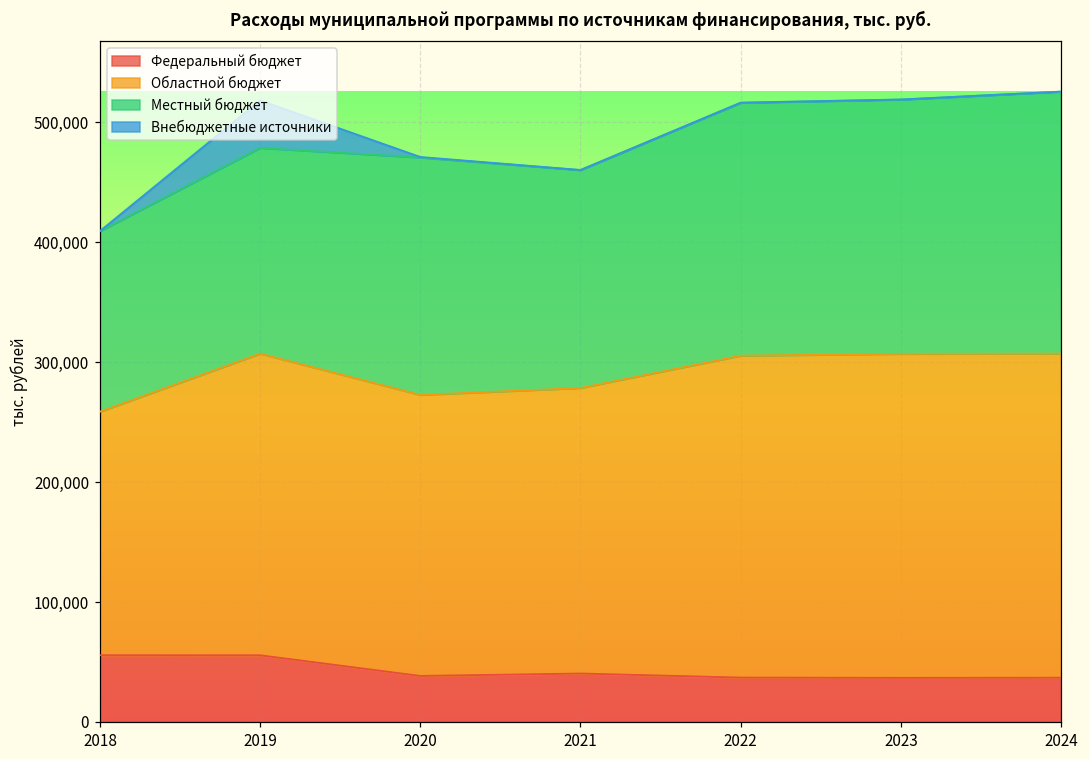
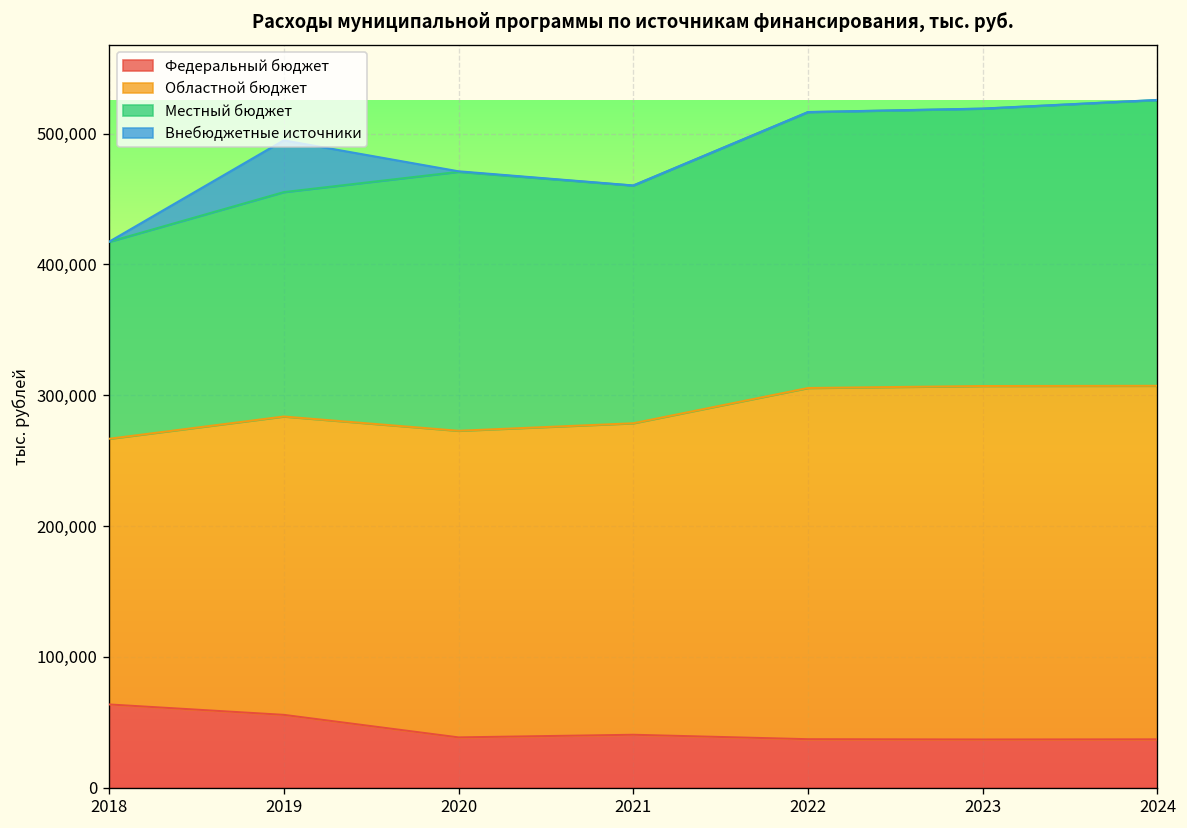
  {
    "Федеральный бюджет": {
-     "2018": "56,000",
+     "2018": "64,000",
      "2019": "56,000",
      "2020": "38,000",
      "2021": "40,000",
      "2022": "37,000",
      "2023": "37,000",
      "2024": "37,000"
    },
    "Областной бюджет": {
      "2018": "203,000",
-     "2019": "252,000",
+     "2019": "228,000",
      "2020": "234,000",
      "2021": "238,000",
      "2022": "269,000",
      "2023": "270,000",
      "2024": "270,000"
    },
    "Местный бюджет": {
      "2019": "172,000"
    }
  }
